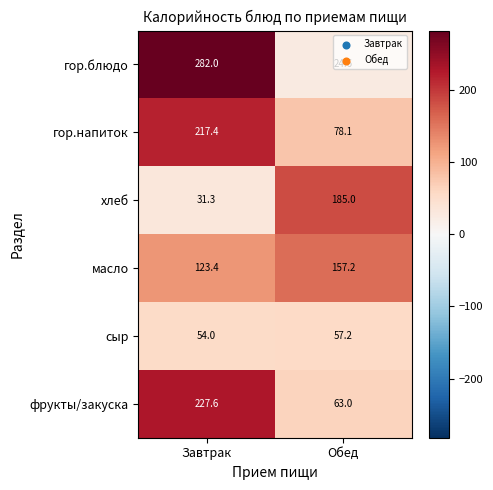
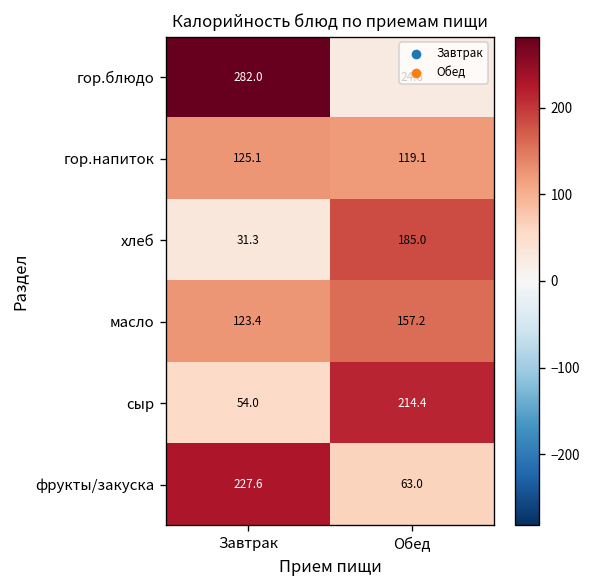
  {
    "гор.блюдо": {
      "Завтрак": 282.0
    },
    "гор.напиток": {
-     "Завтрак": 217.4,
-     "Обед": 78.1
+     "Завтрак": 125.1,
+     "Обед": 119.1
    },
    "хлеб": {
      "Завтрак": 31.3,
      "Обед": 185.0
    },
    "масло": {
      "Завтрак": 123.4,
      "Обед": 157.2
    },
    "сыр": {
      "Завтрак": 54.0,
-     "Обед": 57.2
+     "Обед": 214.4
    },
    "фрукты/закуска": {
      "Завтрак": 227.6,
      "Обед": 63.0
    }
  }
